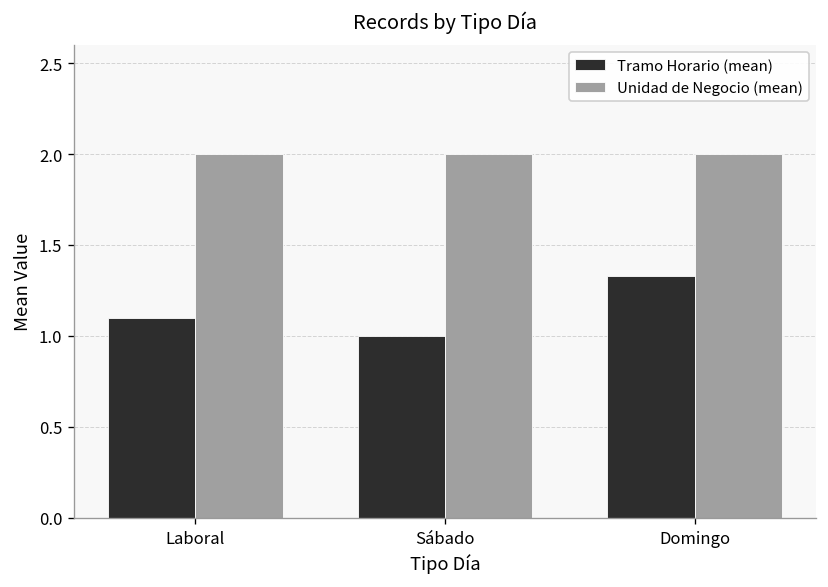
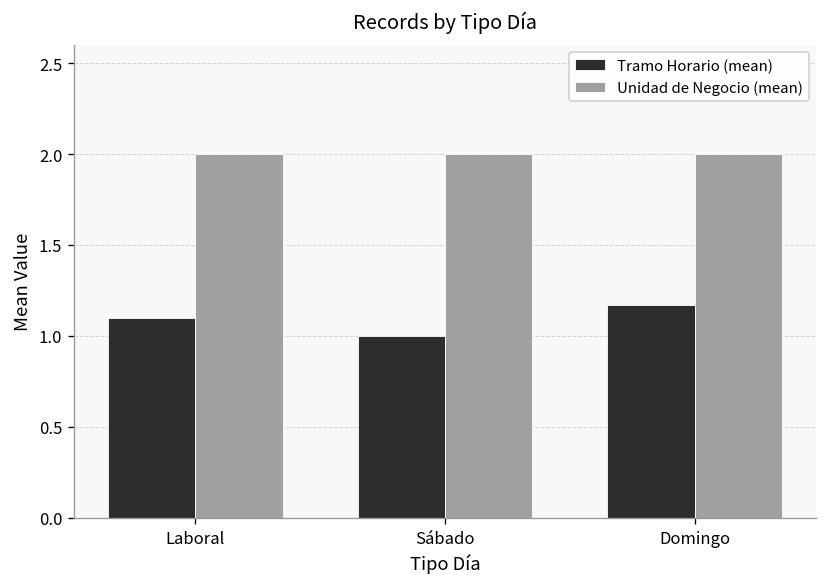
  {
    "Tramo Horario (mean)": {
      "Laboral": 1.10,
      "Sábado": 1.00,
-     "Domingo": 1.33
+     "Domingo": 1.17
    },
    "Unidad de Negocio (mean)": {
      "Laboral": 2.00,
      "Sábado": 2.00,
      "Domingo": 2.00
    }
  }
